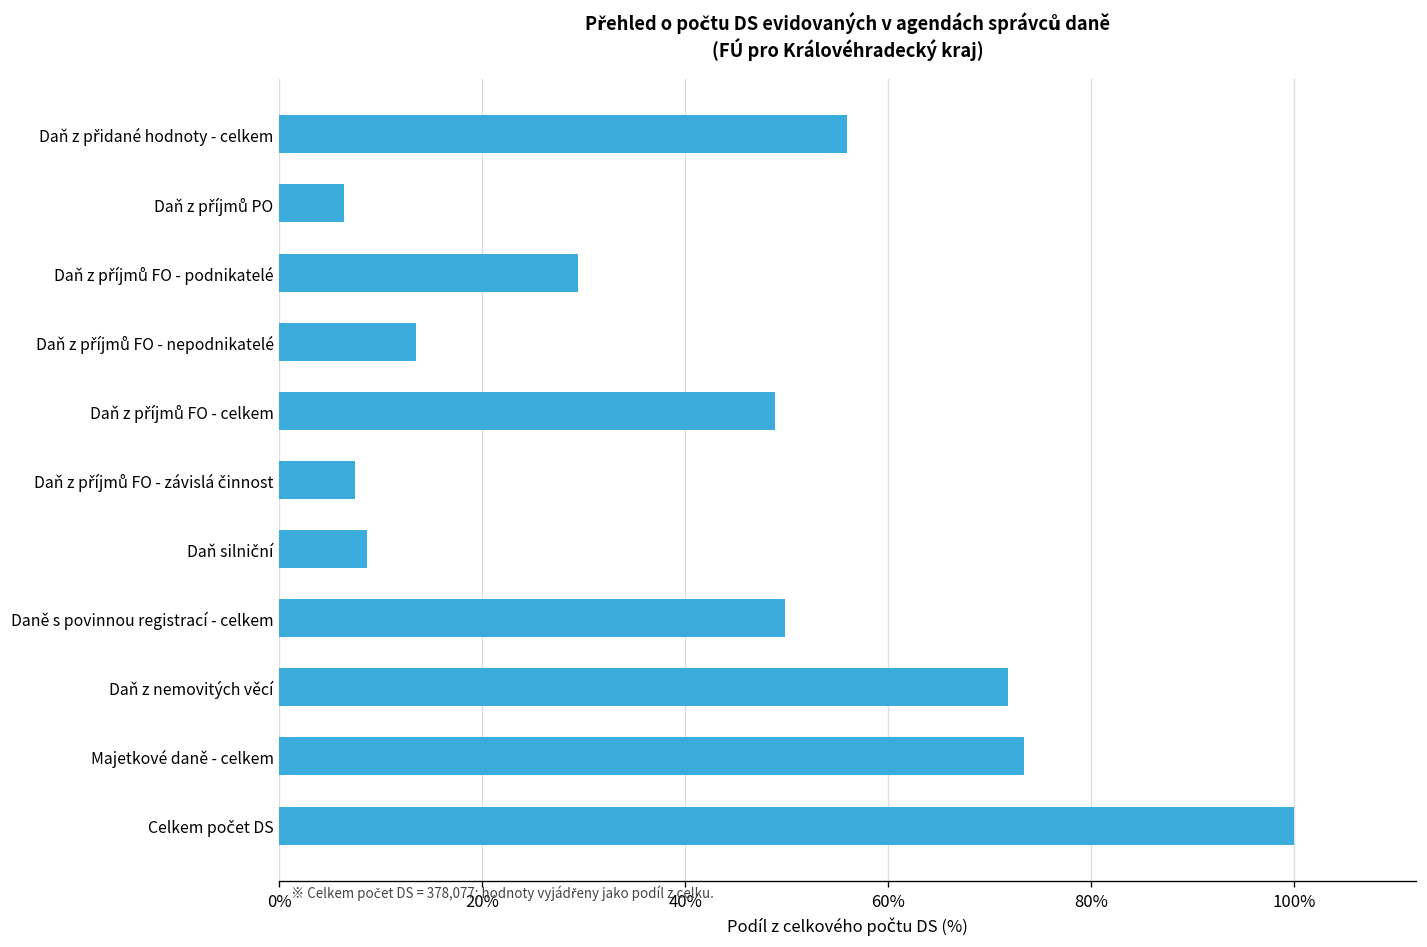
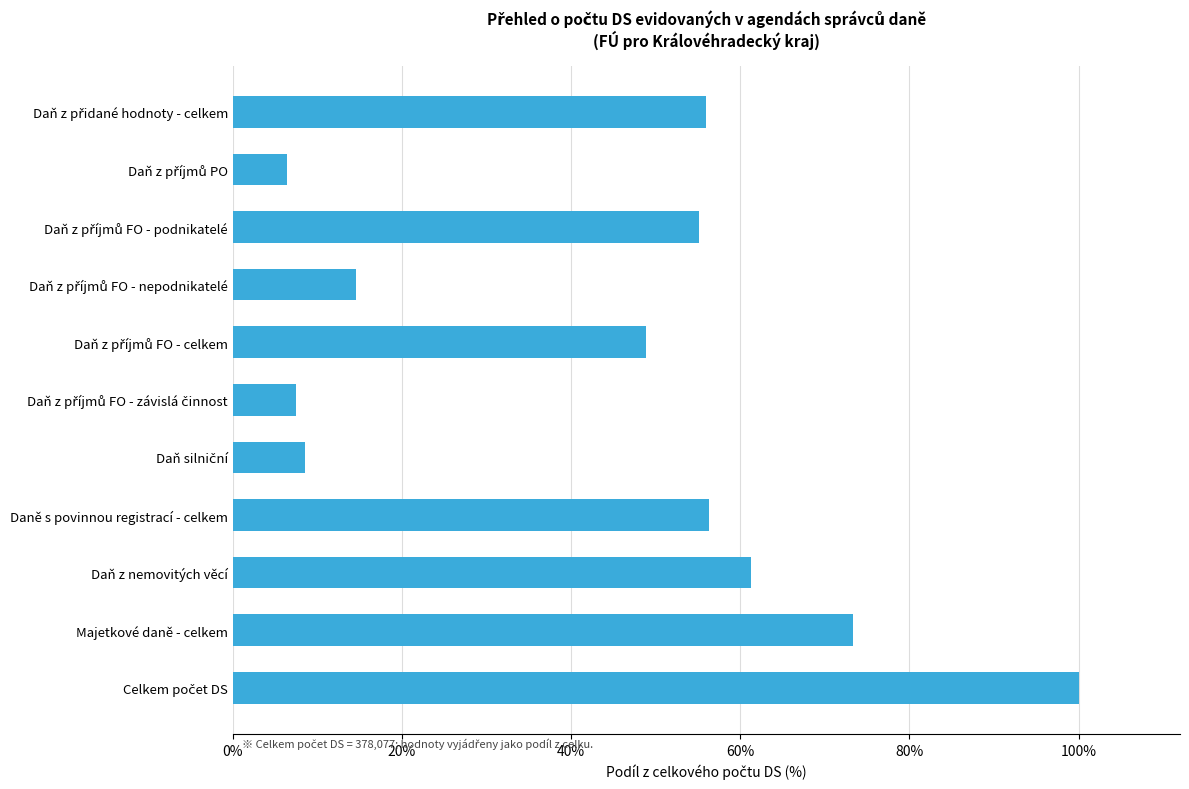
  {
    "Daň z přidané hodnoty - celkem": "56%",
    "Daň z příjmů PO": "6%",
-   "Daň z příjmů FO - podnikatelé": "29%",
-   "Daň z příjmů FO - nepodnikatelé": "13%",
+   "Daň z příjmů FO - podnikatelé": "55%",
+   "Daň z příjmů FO - nepodnikatelé": "15%",
    "Daň z příjmů FO - celkem": "49%",
    "Daň z příjmů FO - závislá činnost": "7%",
    "Daň silniční": "9%",
-   "Daně s povinnou registrací - celkem": "50%",
-   "Daň z nemovitých věcí": "72%",
+   "Daně s povinnou registrací - celkem": "56%",
+   "Daň z nemovitých věcí": "61%",
    "Majetkové daně - celkem": "73%",
    "Celkem počet DS": "100%"
  }
